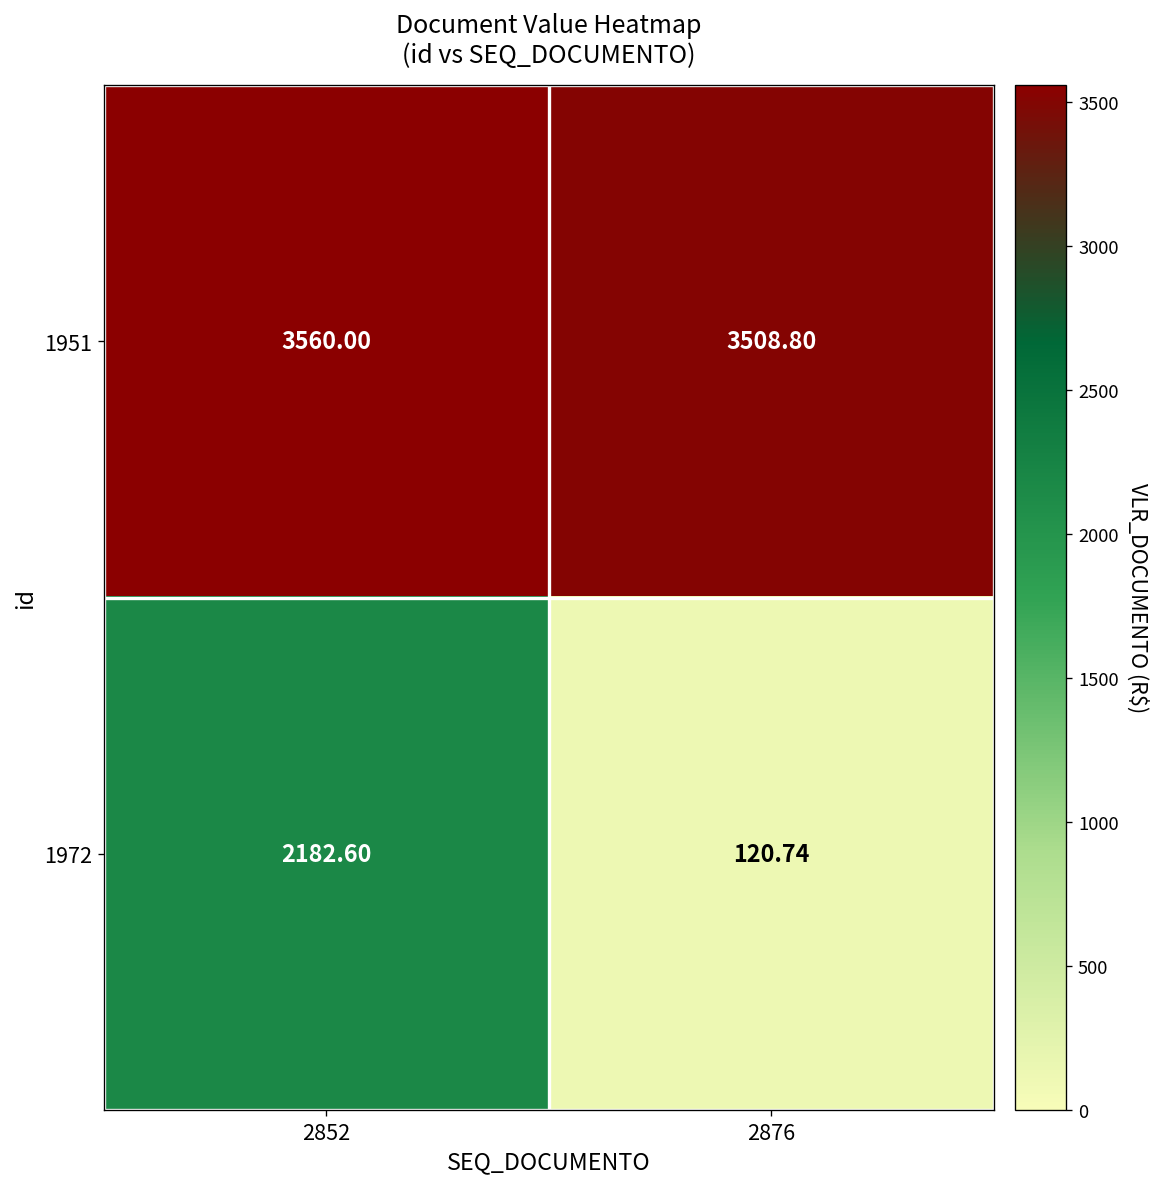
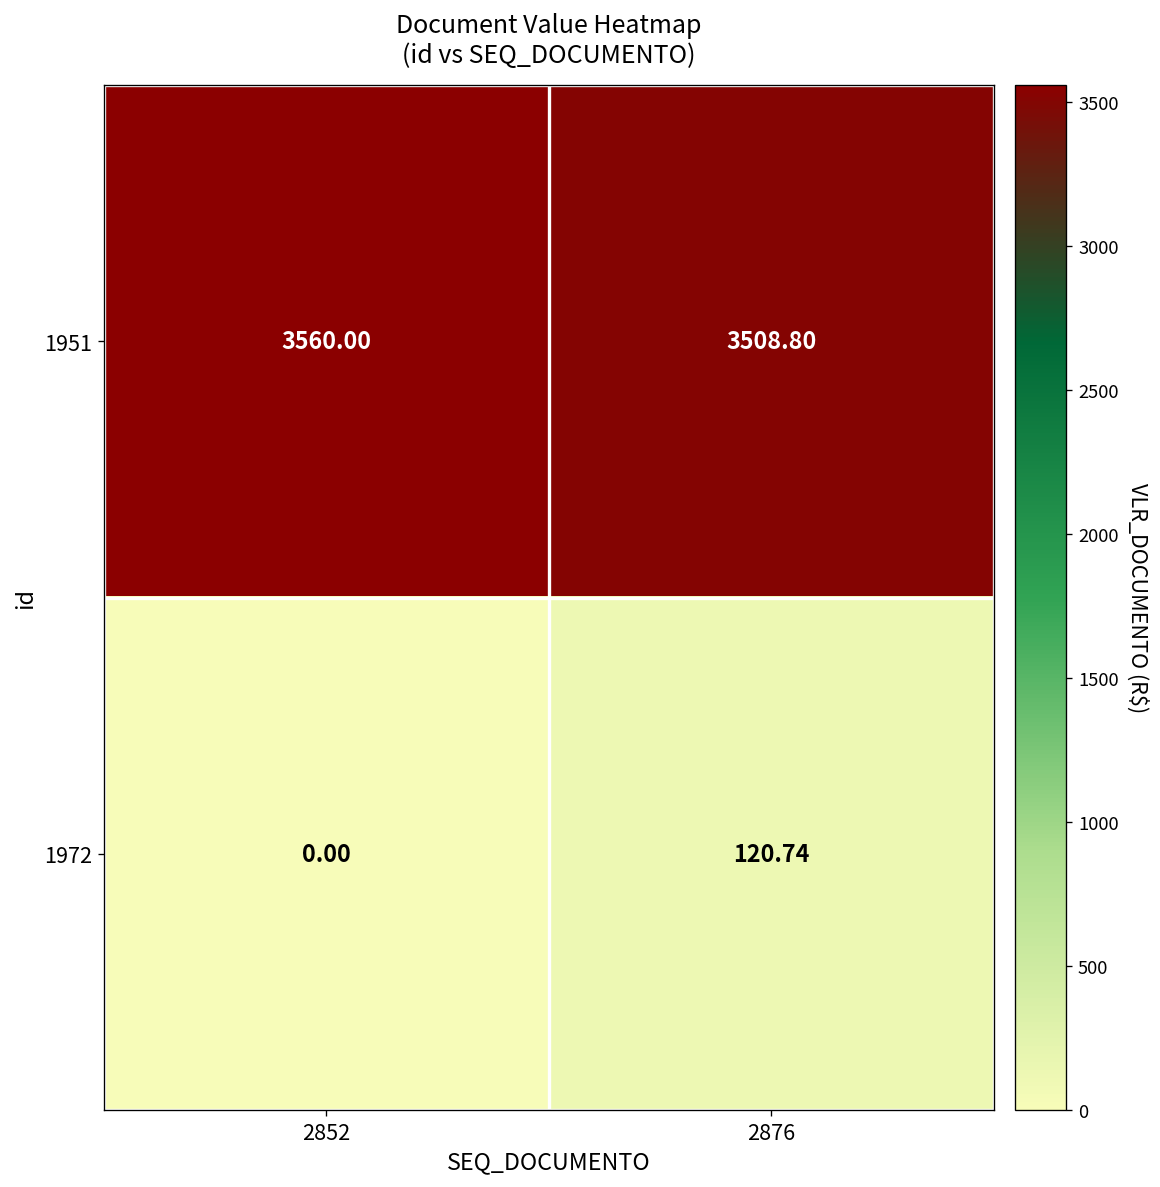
  {
    "1951": {
      "2852": 3560.00,
      "2876": 3508.80
    },
    "1972": {
-     "2852": 2182.60,
+     "2852": 0.00,
      "2876": 120.74
    }
  }
